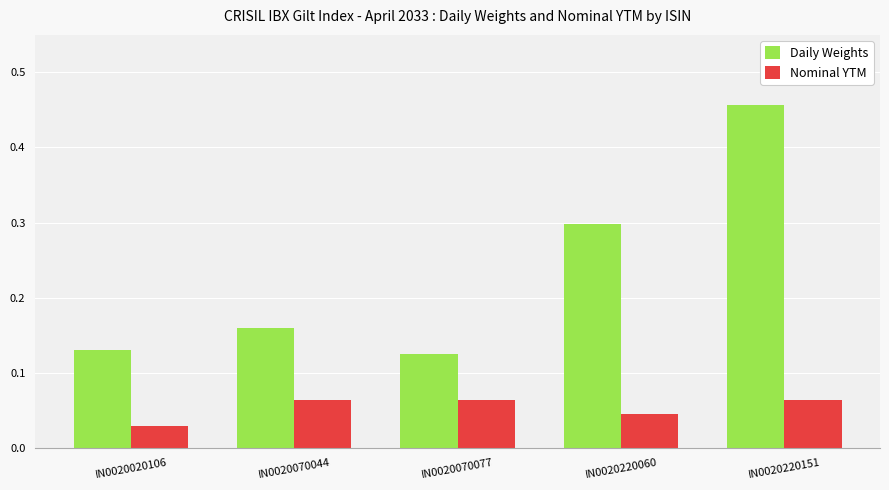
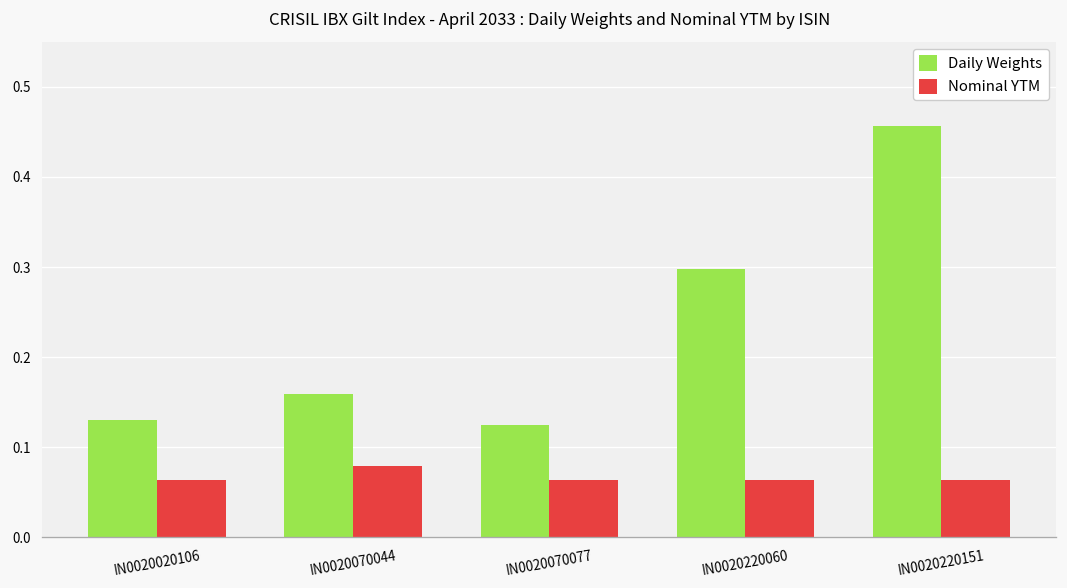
  {
    "Daily Weights": {
      "IN0020020106": 0.13,
      "IN0020070044": 0.16,
      "IN0020070077": 0.12,
      "IN0020220060": 0.30,
      "IN0020220151": 0.46
    },
    "Nominal YTM": {
-     "IN0020020106": 0.03,
-     "IN0020070044": 0.06,
+     "IN0020020106": 0.06,
+     "IN0020070044": 0.08,
      "IN0020070077": 0.06,
-     "IN0020220060": 0.05,
+     "IN0020220060": 0.06,
      "IN0020220151": 0.06
    }
  }
